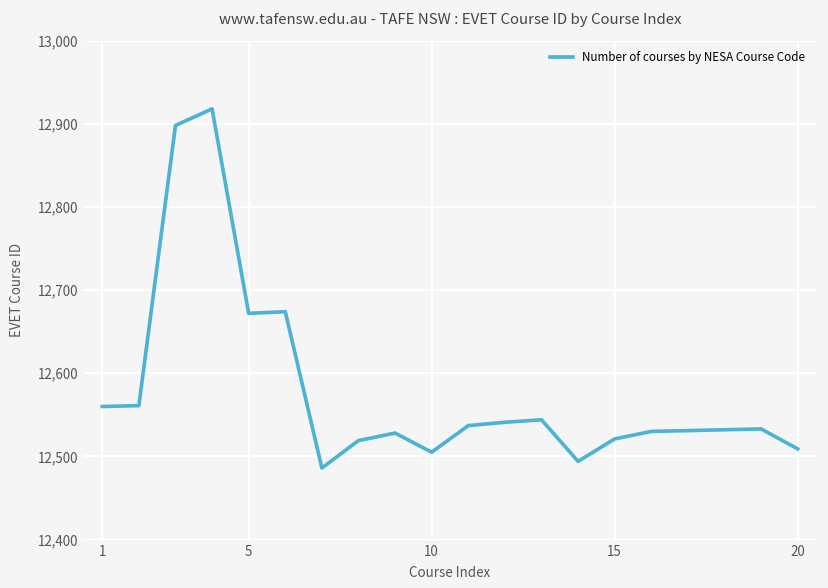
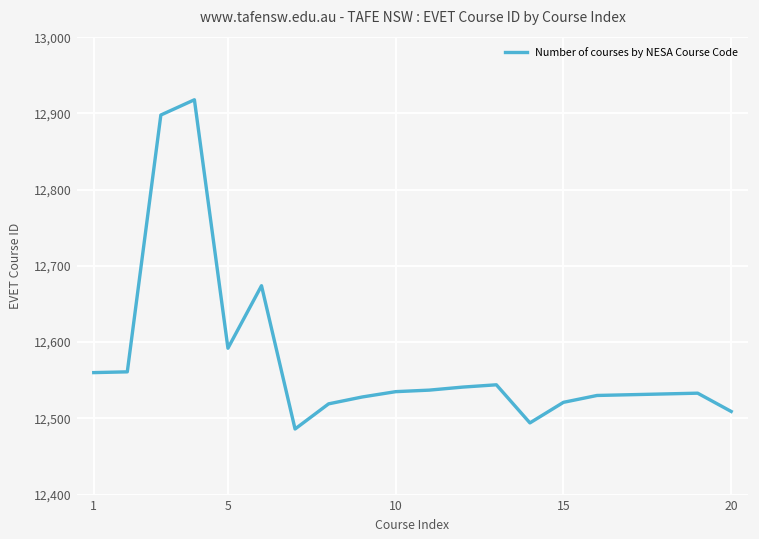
  {
    "1": "12,560",
-   "5": "12,670",
-   "10": "12,510",
+   "5": "12,590",
+   "10": "12,540",
    "15": "12,520",
    "20": "12,510"
  }
